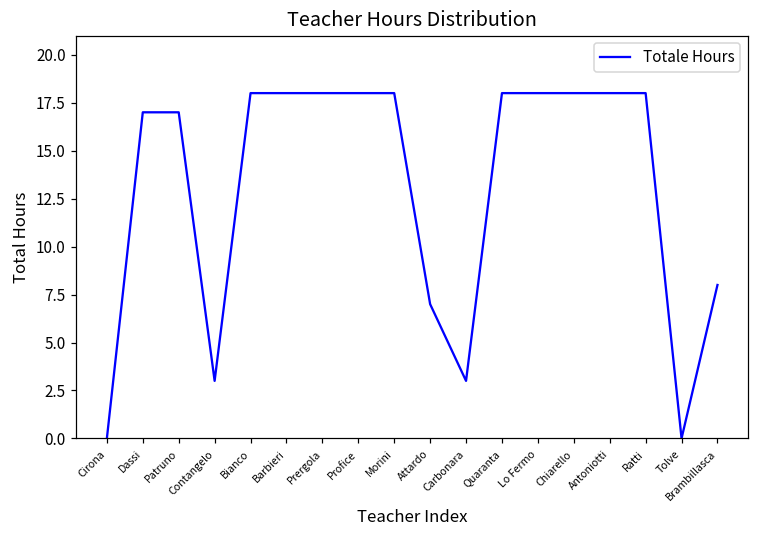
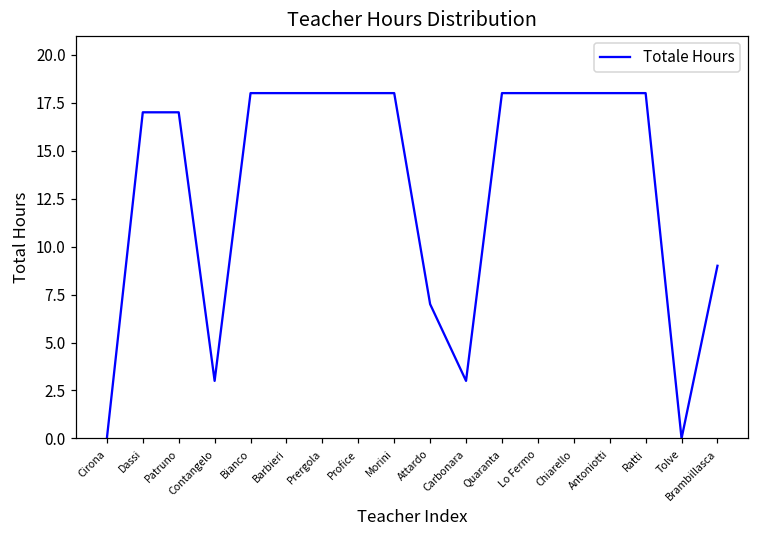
  {
    "Cirona": 0,
    "Dassi": 17,
    "Patruno": 17,
    "Contangelo": 3,
    "Bianco": 18,
    "Barbieri": 18,
    "Prergola": 18,
    "Profice": 18,
    "Morini": 18,
    "Attardo": 7,
    "Carbonara": 3,
    "Quaranta": 18,
    "Lo Fermo": 18,
    "Chiarello": 18,
    "Antoniotti": 18,
    "Ratti": 18,
    "Tolve": 0,
-   "Brambillasca": 8
+   "Brambillasca": 9
  }
